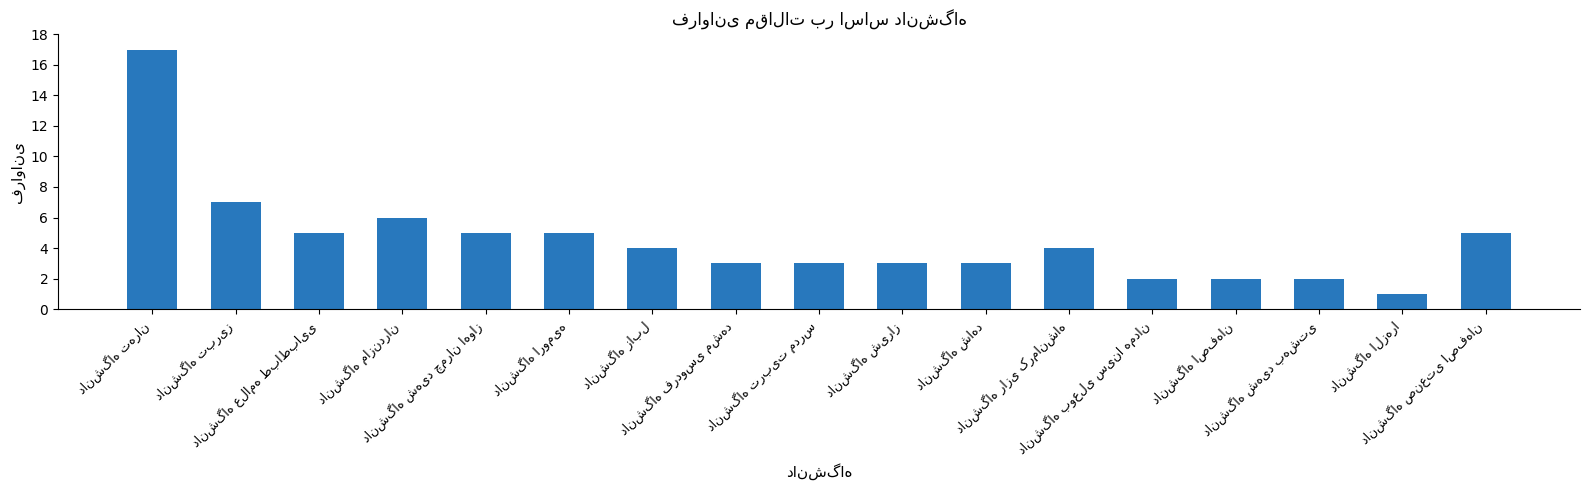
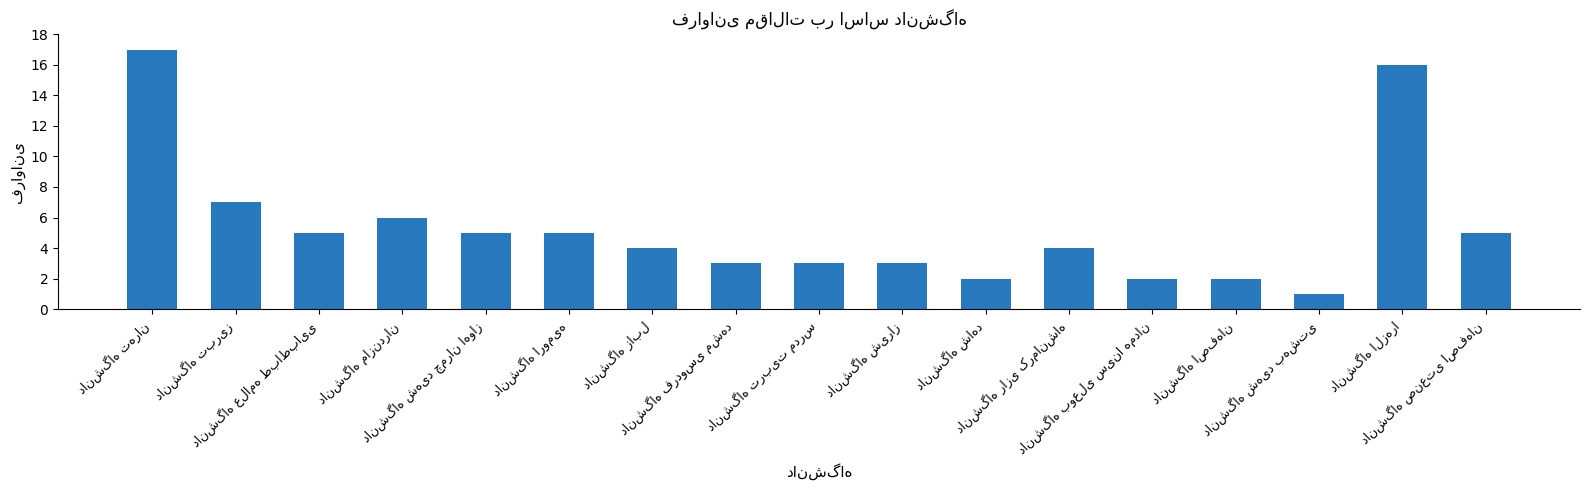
  {
    "دانشگاه تهران": 17,
    "دانشگاه تبریز": 7,
    "دانشگاه علامه طباطبایی": 5,
    "دانشگاه مازندران": 6,
    "دانشگاه شهید چمران اهواز": 5,
    "دانشگاه ارومیه": 5,
    "دانشگاه زابل": 4,
    "دانشگاه فردوسی مشهد": 3,
    "دانشگاه تربیت مدرس": 3,
    "دانشگاه شیراز": 3,
-   "دانشگاه شاهد": 3,
+   "دانشگاه شاهد": 2,
    "دانشگاه رازی کرمانشاه": 4,
    "دانشگاه بوعلی سینا همدان": 2,
    "دانشگاه اصفهان": 2,
-   "دانشگاه شهید بهشتی": 2,
-   "دانشگاه الزهرا": 1,
+   "دانشگاه شهید بهشتی": 1,
+   "دانشگاه الزهرا": 16,
    "دانشگاه صنعتی اصفهان": 5
  }
